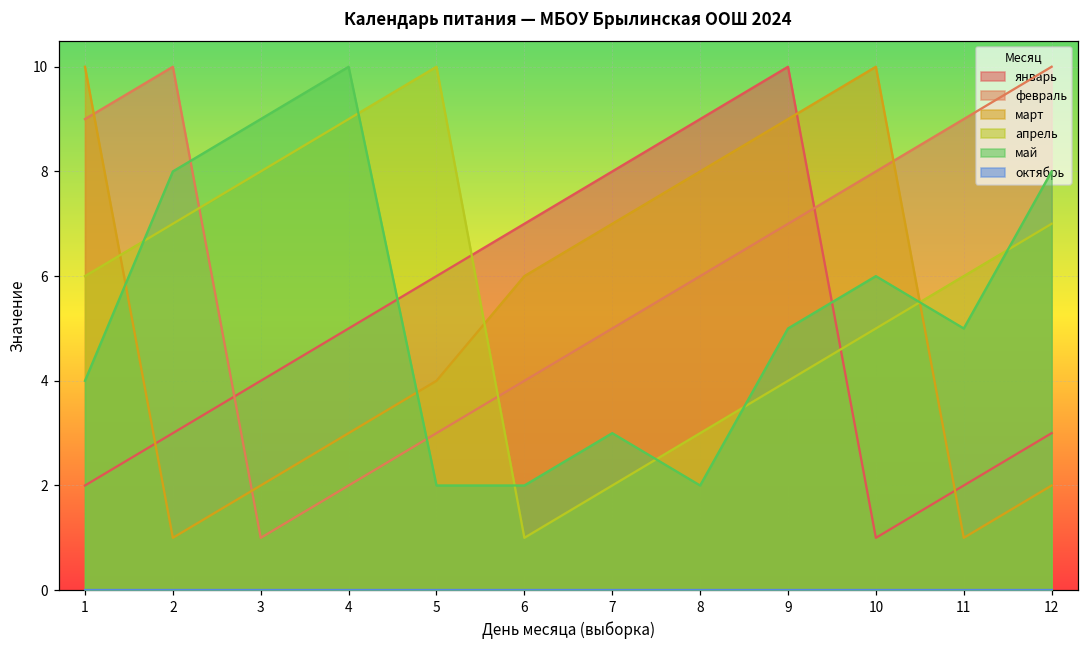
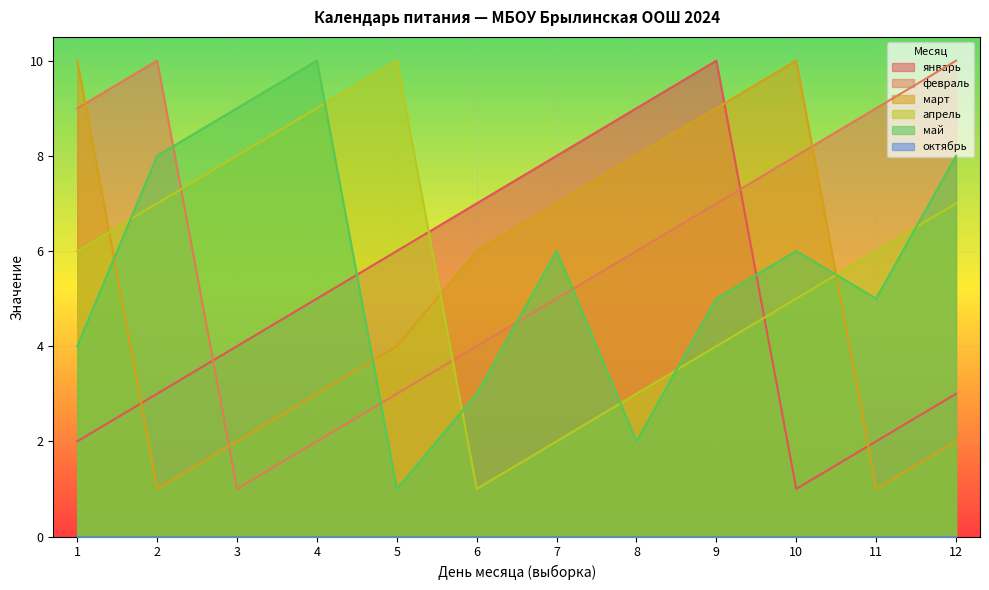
  {
    "май": {
      "1": 4,
      "2": 8,
      "3": 9,
      "4": 10,
-     "5": 2,
-     "6": 2,
-     "7": 3,
+     "5": 1,
+     "6": 3,
+     "7": 6,
      "8": 2,
      "9": 5,
      "10": 6,
      "11": 5
    },
    "октябрь": {
      "1": 0,
      "2": 0,
      "3": 0,
      "4": 0,
      "5": 0,
      "6": 0,
      "7": 0,
      "8": 0,
      "9": 0,
      "10": 0,
      "11": 0,
      "12": 0
    }
  }
